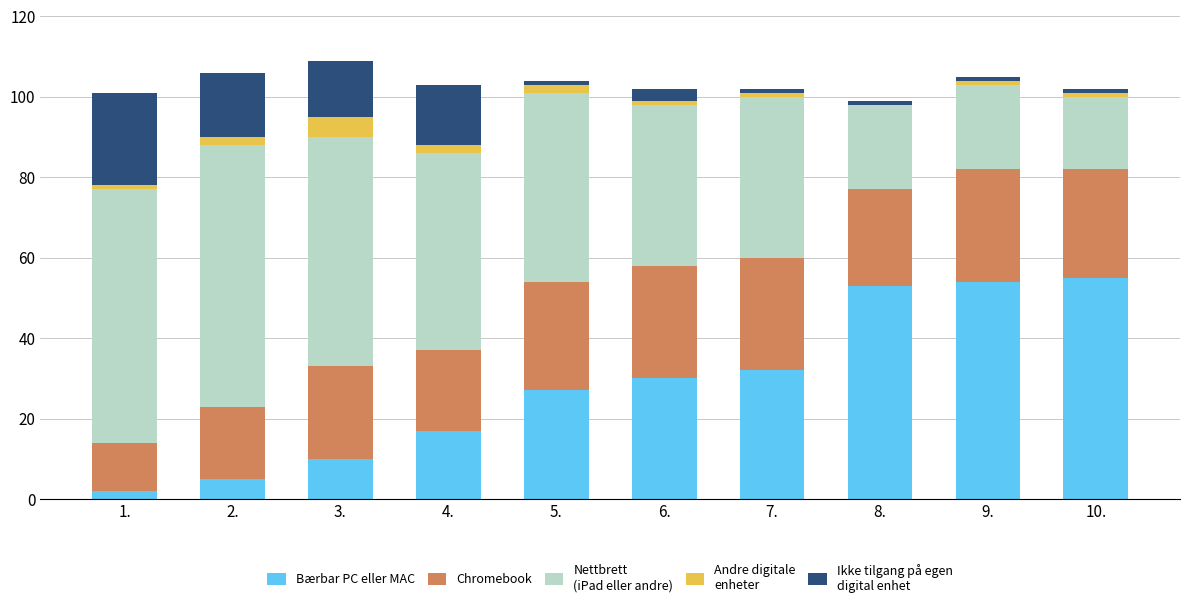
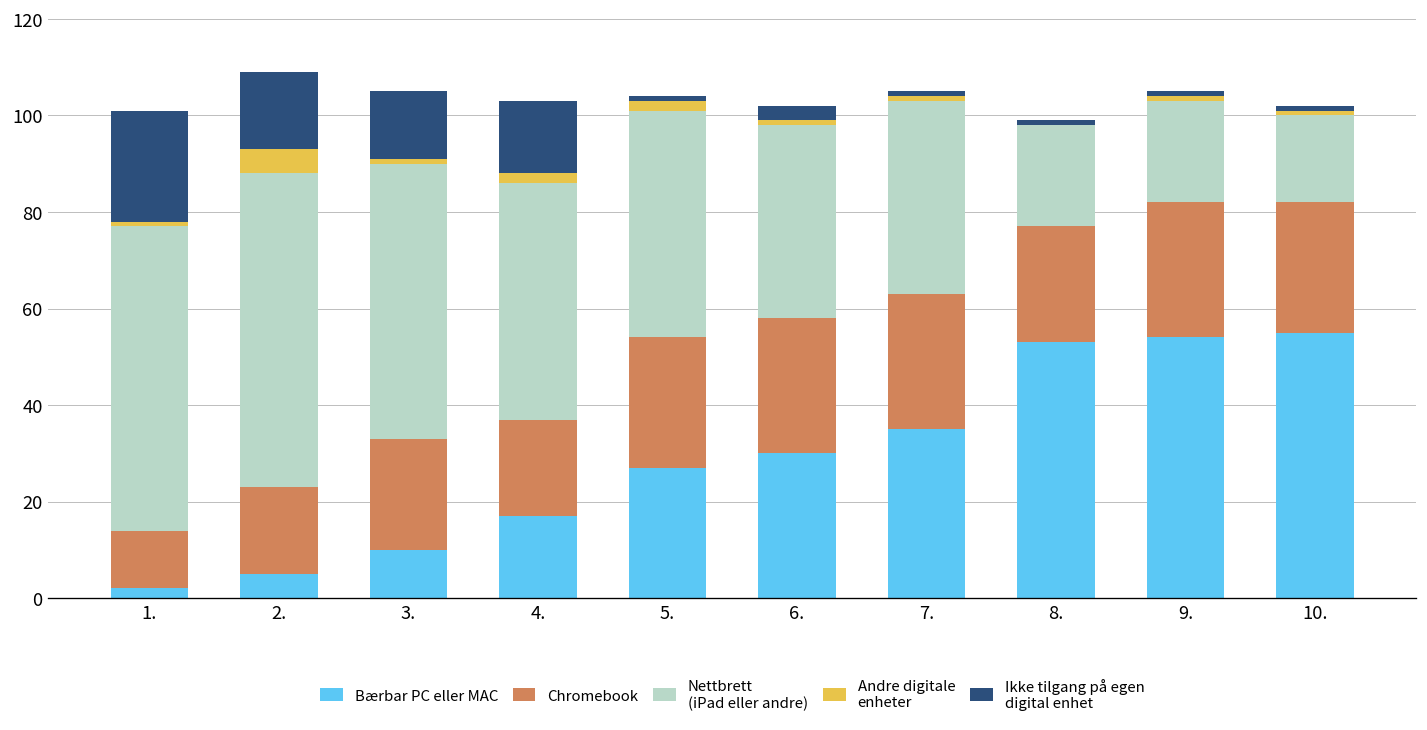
  {
    "Bærbar PC eller MAC": {
      "1.": 2,
      "2.": 5,
      "3.": 10,
      "4.": 17,
      "5.": 27,
      "6.": 30,
-     "7.": 32,
+     "7.": 35,
      "8.": 53,
      "9.": 54,
      "10.": 55
    },
    "Chromebook": {
      "1.": 12,
      "2.": 18,
      "3.": 23,
      "4.": 20,
      "5.": 27,
      "6.": 28,
      "7.": 28,
      "8.": 24,
      "9.": 28,
      "10.": 27
    },
    "Nettbrett (iPad eller andre)": {
      "1.": 63,
      "2.": 65,
      "3.": 57,
      "4.": 49,
      "5.": 47,
      "6.": 40,
      "7.": 40,
      "8.": 21,
      "9.": 21,
      "10.": 18
    },
    "Andre digitale enheter": {
      "1.": 1,
-     "2.": 2,
-     "3.": 5,
+     "2.": 5,
+     "3.": 1,
      "4.": 2,
      "5.": 2,
      "6.": 1,
      "7.": 1,
      "8.": 0,
      "9.": 1,
      "10.": 1
    },
    "Ikke tilgang på egen digital enhet": {
      "1.": 23,
      "2.": 16,
      "3.": 14,
      "4.": 15,
      "5.": 1,
      "6.": 3,
      "7.": 1,
      "8.": 1,
      "9.": 1,
      "10.": 1
    }
  }
